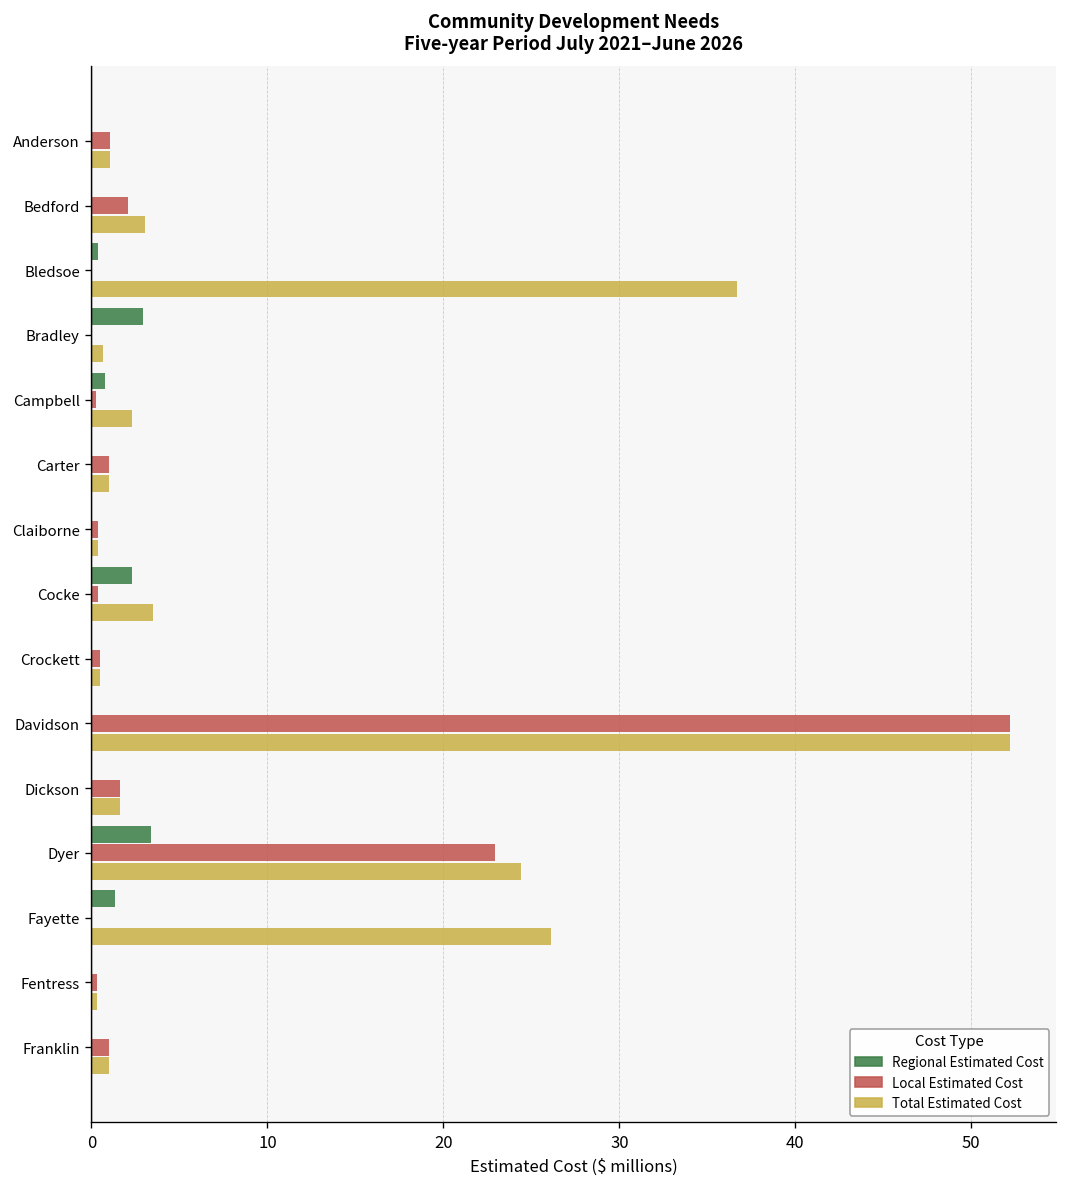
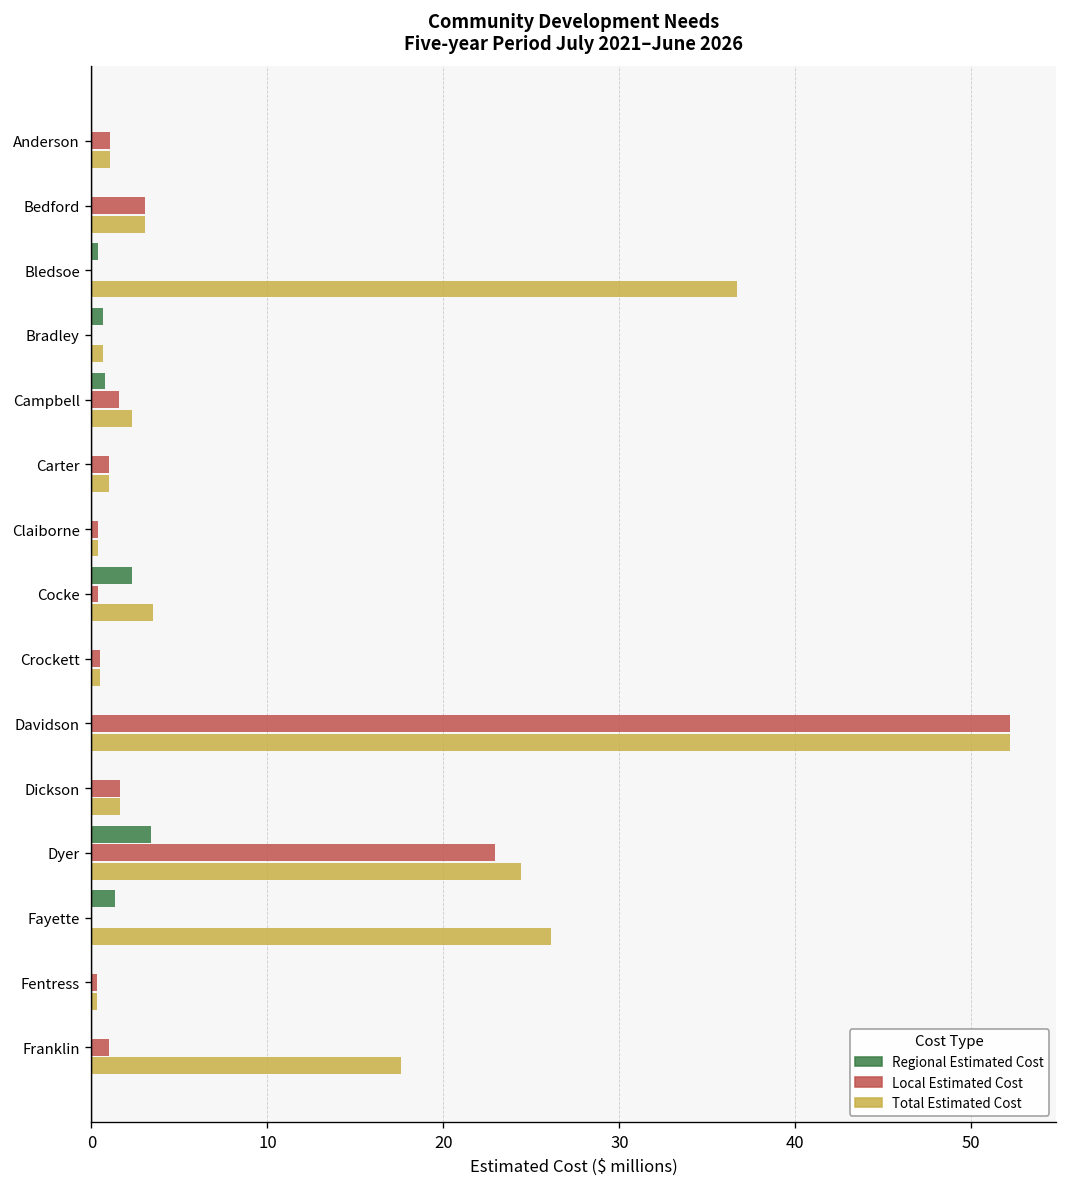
  {
    "Regional Estimated Cost": {
      "Anderson": 0.0,
      "Bedford": 0.0,
      "Bledsoe": 0.4,
-     "Bradley": 3.0,
+     "Bradley": 0.7,
      "Campbell": 0.8,
      "Carter": 0.0,
      "Claiborne": 0.0,
      "Cocke": 2.3,
      "Crockett": 0.0,
      "Davidson": 0.0,
      "Dickson": 0.0,
      "Dyer": 3.4,
      "Fayette": 1.4,
      "Fentress": 0.0,
      "Franklin": 0.0
    },
    "Local Estimated Cost": {
      "Anderson": 1.1,
-     "Bedford": 2.1,
+     "Bedford": 3.1,
      "Bledsoe": 0.0,
      "Bradley": 0.0,
-     "Campbell": 0.3,
+     "Campbell": 1.6,
      "Carter": 1.0,
      "Claiborne": 0.4,
      "Cocke": 0.4,
      "Crockett": 0.5,
      "Davidson": 52.2,
      "Dickson": 1.6,
      "Dyer": 22.9,
      "Fayette": 0.0,
      "Fentress": 0.3,
      "Franklin": 1.0
    },
    "Total Estimated Cost": {
      "Anderson": 1.1,
      "Bedford": 3.1,
      "Bledsoe": 36.7,
      "Bradley": 0.7,
      "Campbell": 2.3,
      "Carter": 1.0,
      "Claiborne": 0.4,
      "Cocke": 3.5,
      "Crockett": 0.5,
      "Davidson": 52.2,
      "Dickson": 1.6,
      "Dyer": 24.4,
      "Fayette": 26.1,
      "Fentress": 0.3,
-     "Franklin": 1.0
+     "Franklin": 17.6
    }
  }
